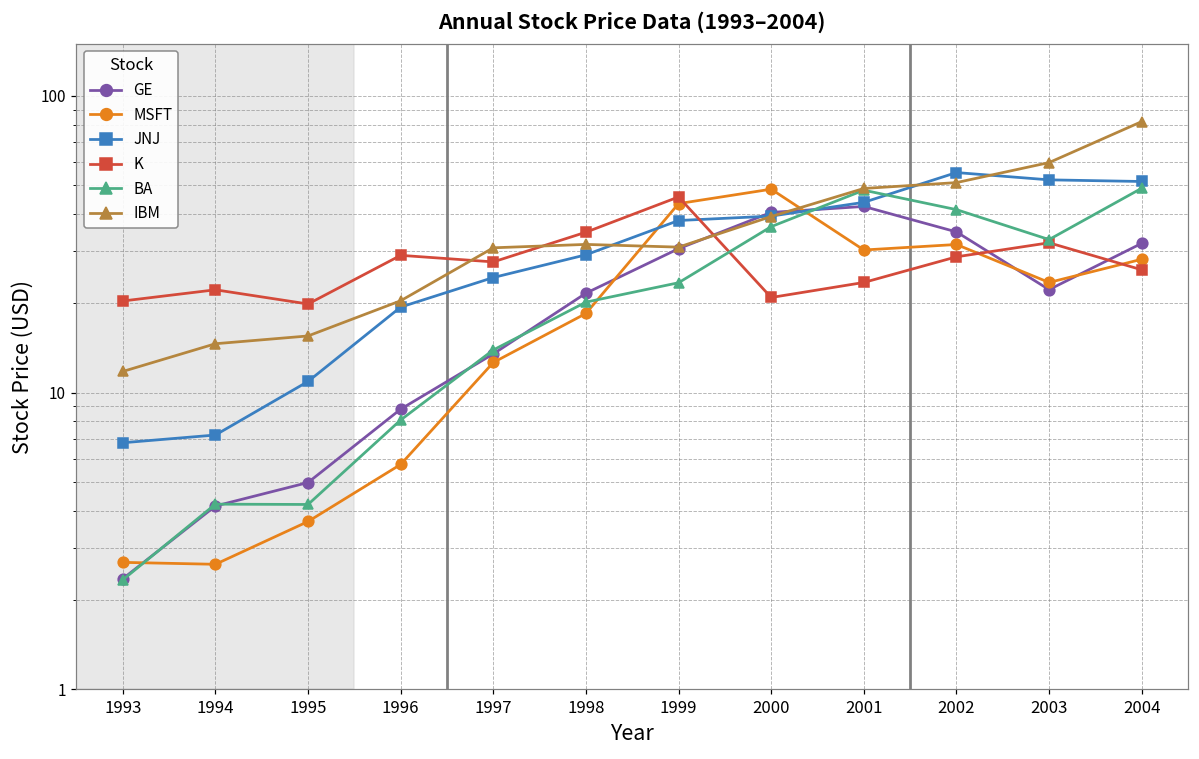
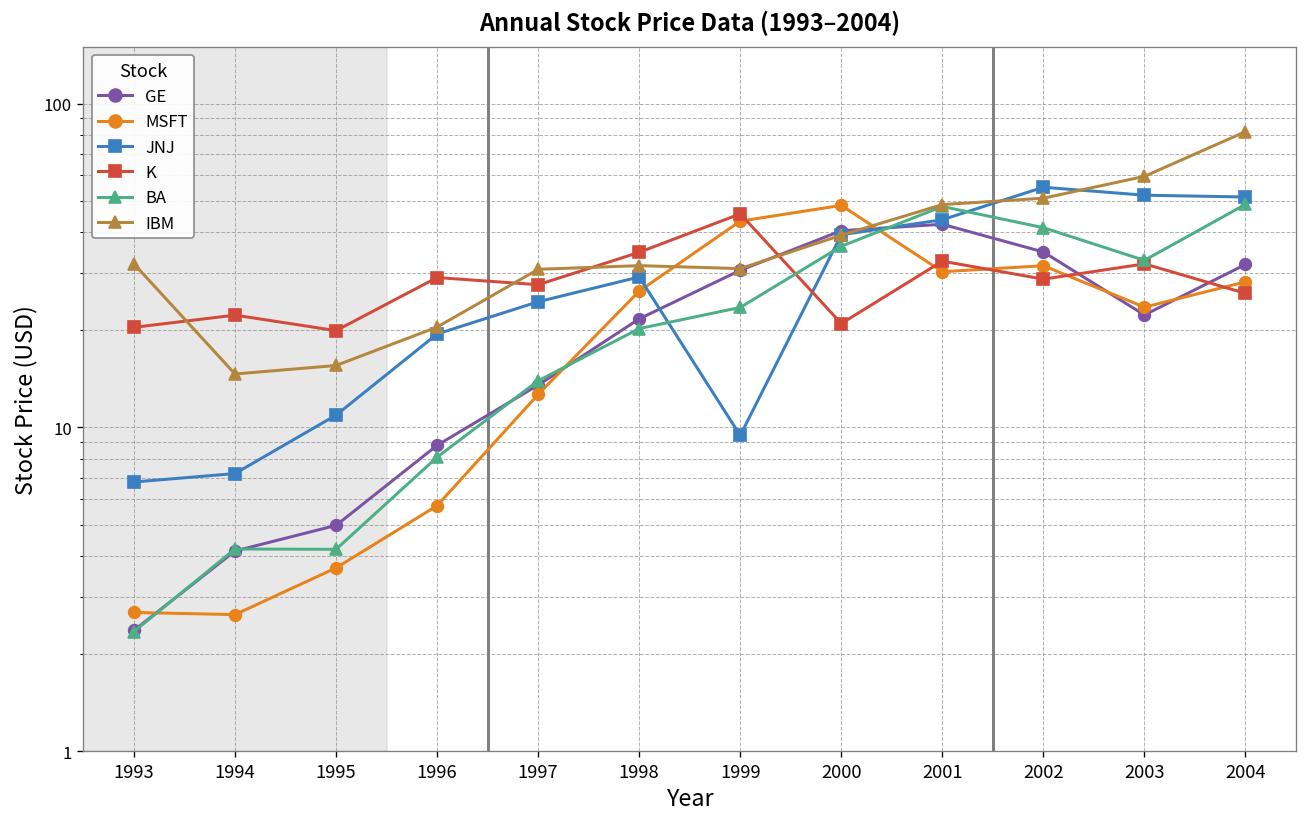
  {
    "GE": {
      "1995": 5.0,
      "1996": 8.8,
      "1997": 14,
      "1998": 22,
      "2000": 41,
      "2001": 42,
      "2002": 35,
      "2003": 22,
      "2004": 32
    },
    "MSFT": {
      "1993": 2.7,
      "1994": 2.6,
      "1995": 3.7,
      "1996": 5.7,
      "1997": 13,
-     "1998": 18,
+     "1998": 26,
      "1999": 43,
      "2000": 49,
      "2001": 30,
      "2002": 32,
      "2003": 24,
      "2004": 28
    },
    "JNJ": {
      "1993": 6.8,
      "1994": 7.2,
      "1995": 10.9,
      "1996": 19,
      "1997": 24,
      "1998": 29,
-     "1999": 38,
+     "1999": 9.4,
      "2001": 44,
      "2002": 55,
      "2003": 52,
      "2004": 51
    },
    "K": {
      "1993": 20,
      "1994": 22,
      "1995": 20,
      "1996": 29,
      "1997": 28,
      "1998": 35,
      "1999": 46,
      "2000": 21,
-     "2001": 24,
+     "2001": 33,
      "2002": 29,
      "2003": 32,
      "2004": 26
    },
    "BA": {
      "1995": 4.2,
      "1996": 8.1,
      "1997": 14,
      "1998": 20,
      "1999": 23,
      "2000": 36,
      "2002": 41,
      "2003": 33,
      "2004": 49
    },
    "IBM": {
-     "1993": 12,
+     "1993": 32,
      "1994": 15,
      "1995": 16,
      "1996": 20,
      "1997": 31,
      "1998": 32,
      "2002": 51,
      "2003": 60,
      "2004": 82
    }
  }
